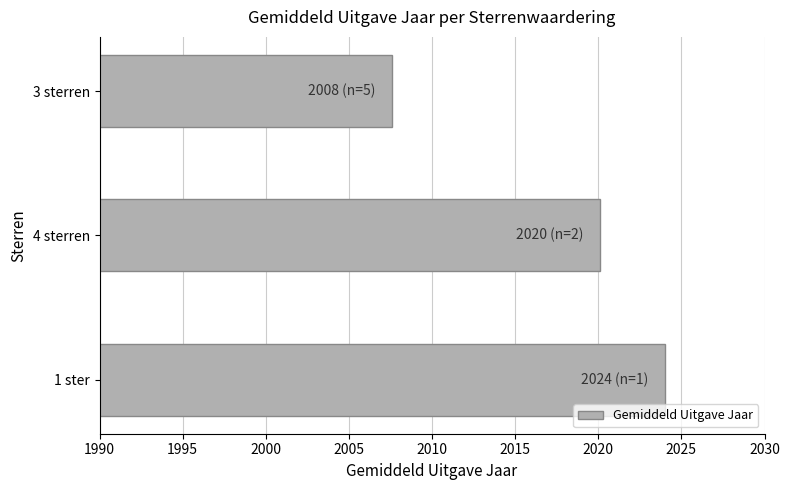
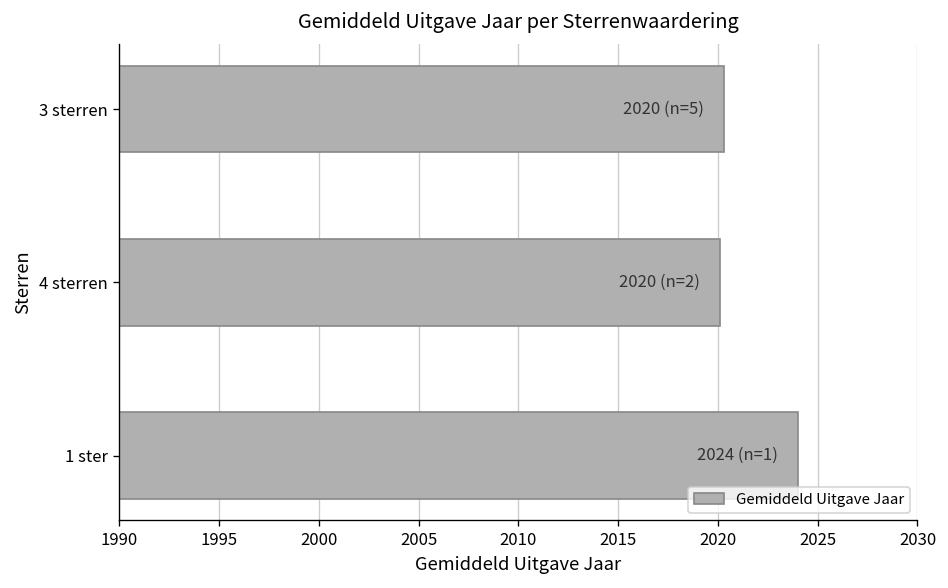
  {
-   "3 sterren": 2008,
+   "3 sterren": 2020,
    "4 sterren": 2020,
    "1 ster": 2024
  }
